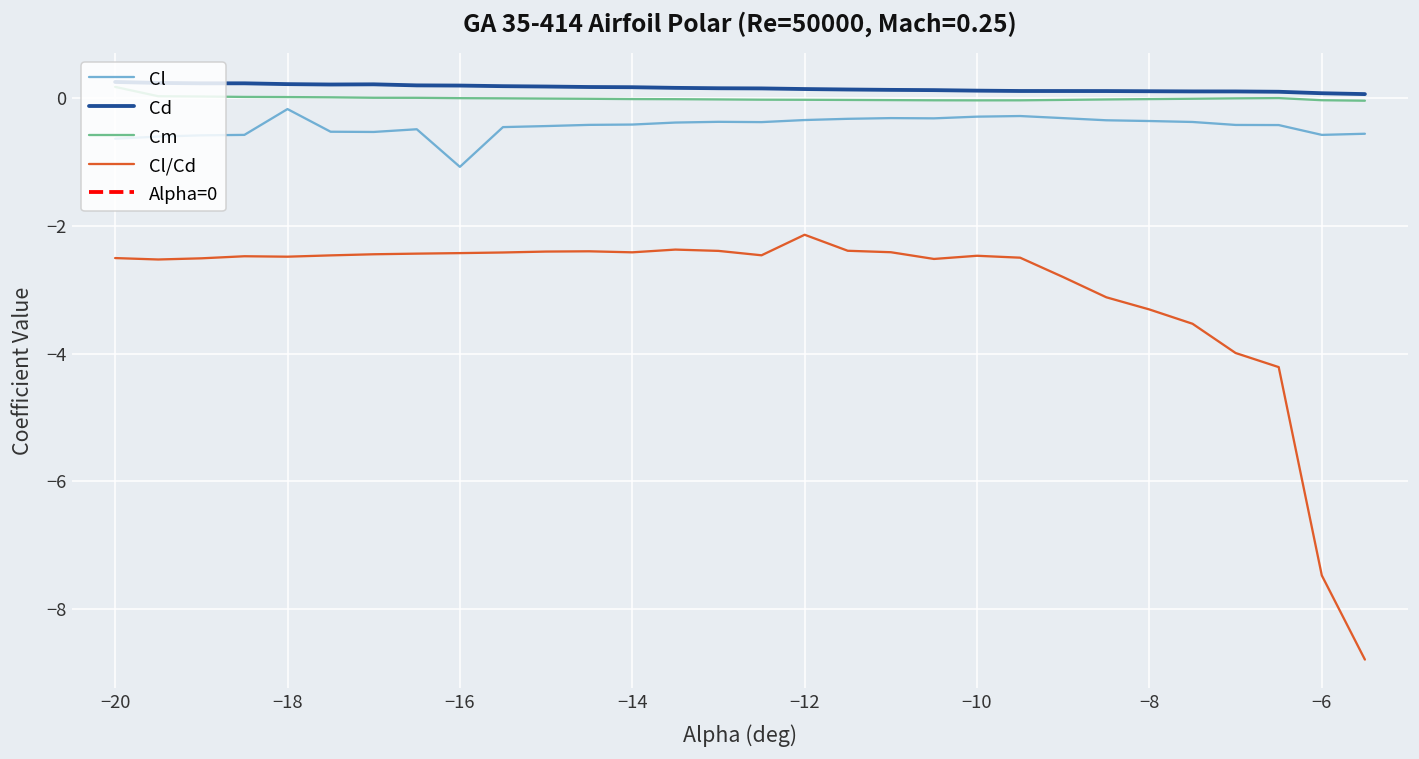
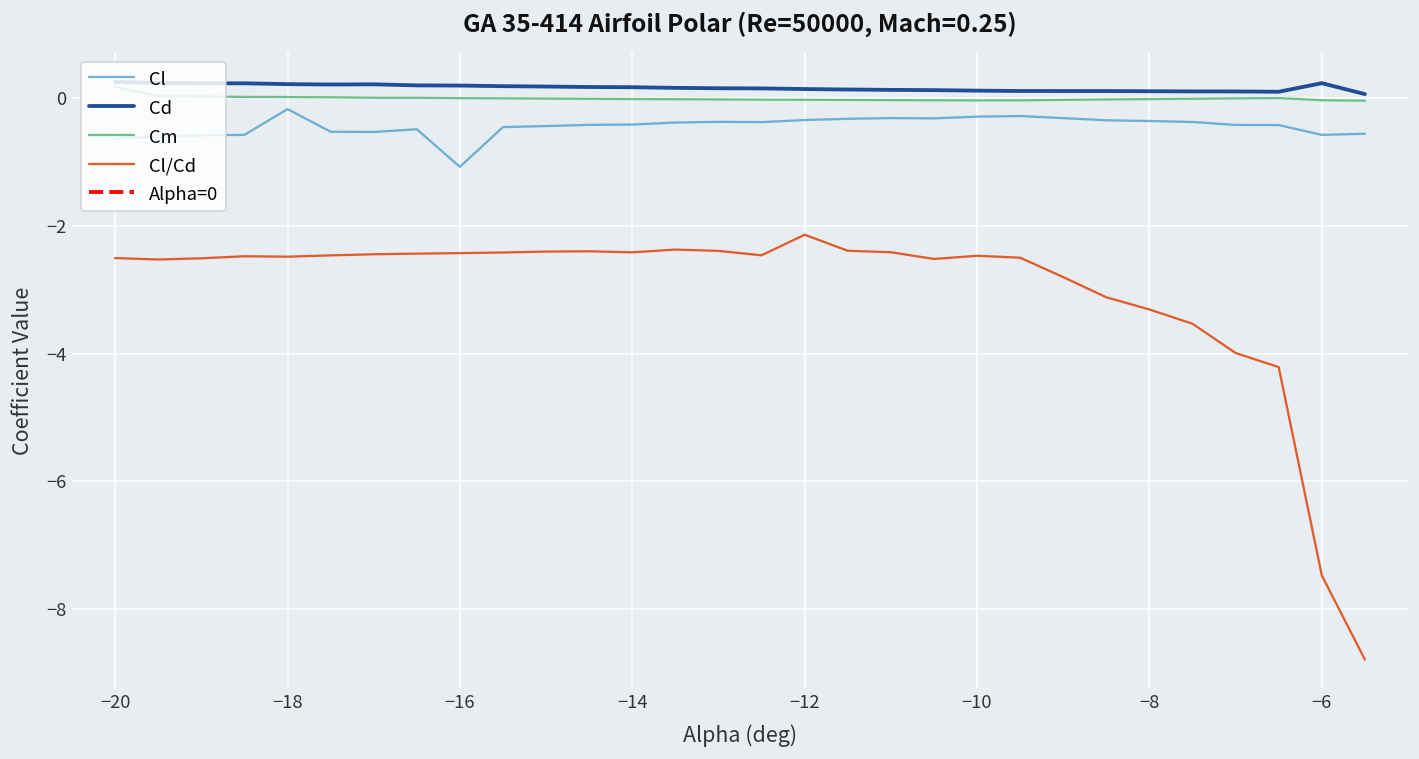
  {
    "Cl": {
      "−18": -0.2,
      "−16": -1.1,
      "−14": -0.4,
      "−12": -0.3,
      "−10": -0.3,
      "−8": -0.4,
      "−6": -0.6
    },
    "Cd": {
      "−18": 0.2,
      "−16": 0.2,
      "−14": 0.2,
      "−12": 0.1,
      "−10": 0.1,
      "−8": 0.1,
-     "−6": 0.1
+     "−6": 0.2
    },
    "Cm": {
      "−18": 0.0,
      "−16": 0.0,
      "−14": 0.0,
      "−12": 0.0,
      "−10": 0.0,
      "−8": 0.0,
      "−6": 0.0
    },
    "Cl/Cd": {
      "−20": -2.5,
      "−18": -2.5,
      "−16": -2.4,
      "−14": -2.4,
      "−12": -2.1,
      "−10": -2.5,
      "−8": -3.3,
      "−6": -7.5
    }
  }
